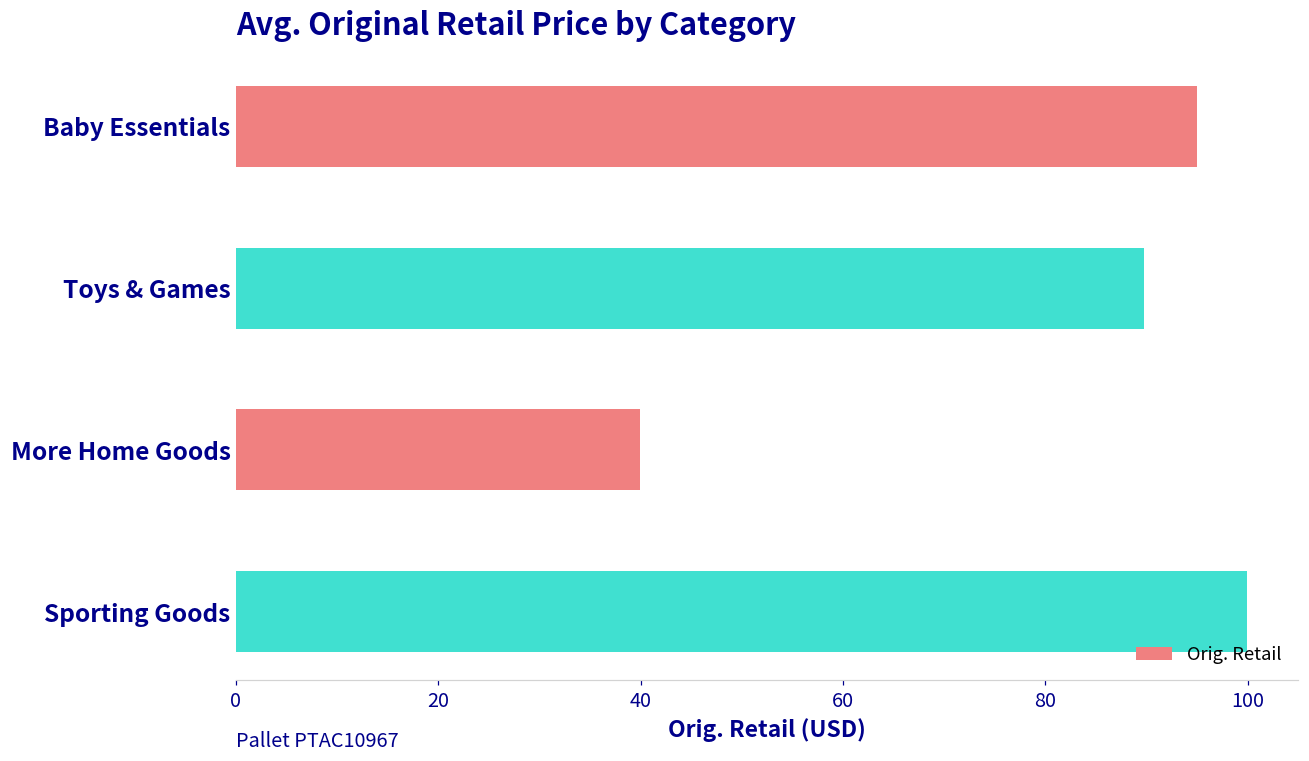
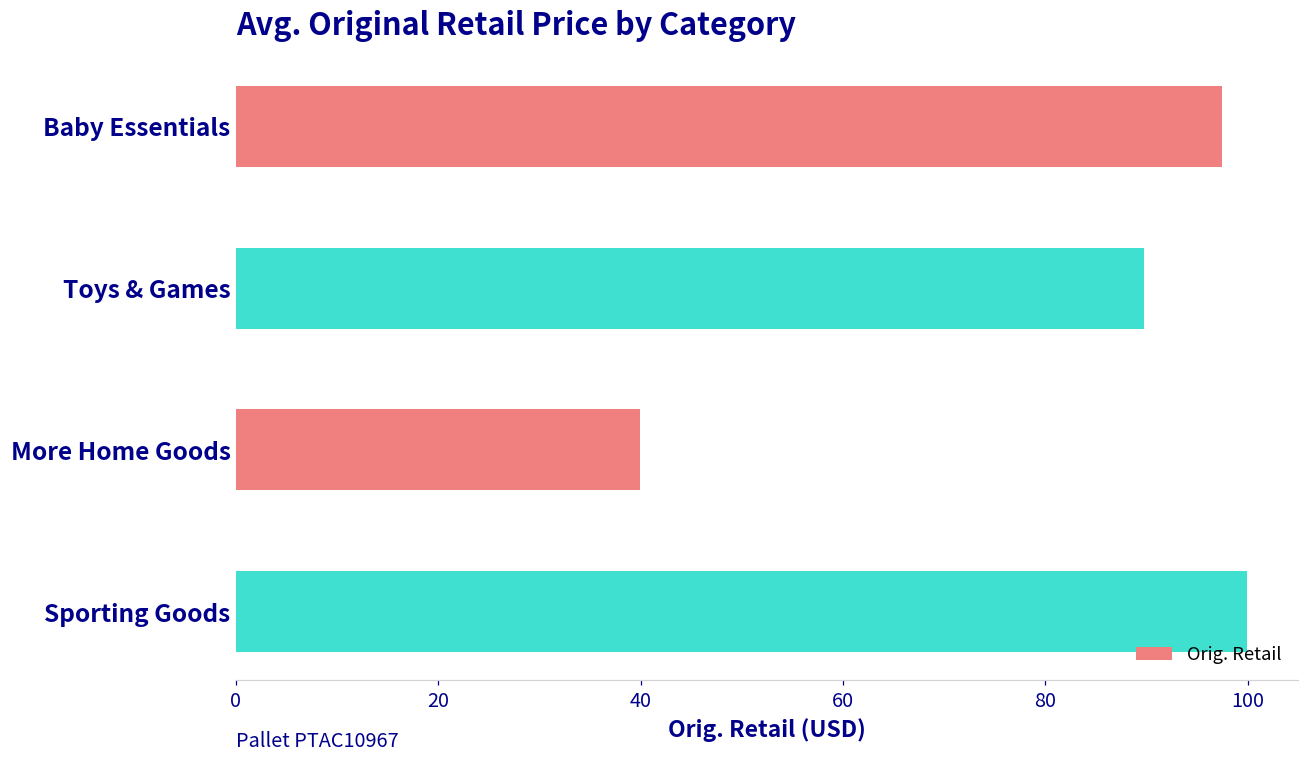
  {
-   "Baby Essentials": 95,
+   "Baby Essentials": 98,
    "Toys & Games": 90,
    "More Home Goods": 40,
    "Sporting Goods": 100
  }
